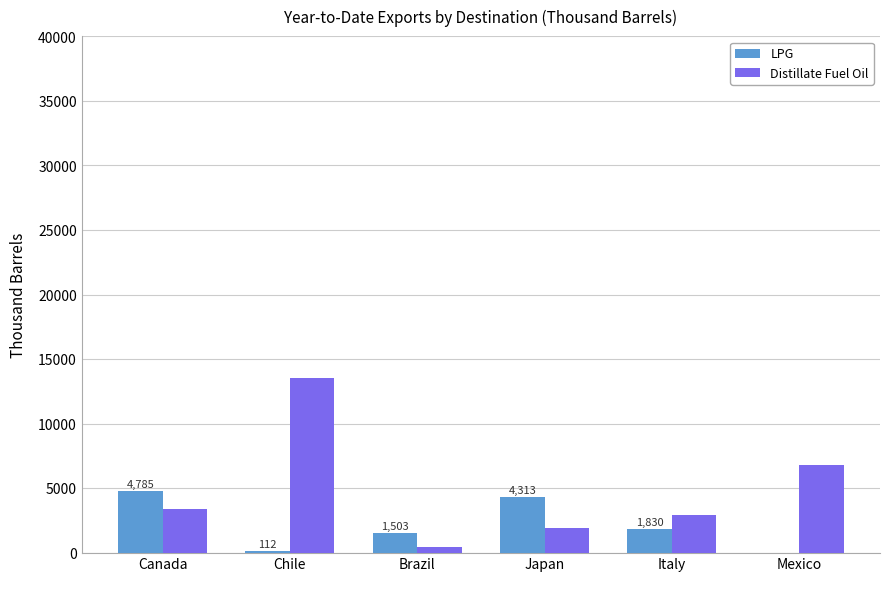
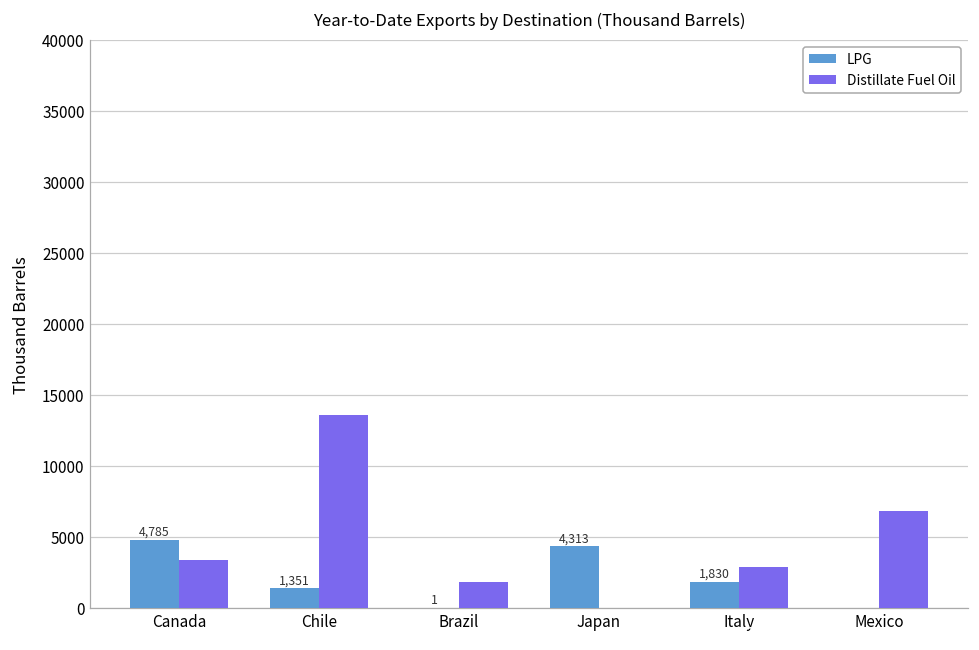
  {
    "LPG": {
      "Canada": "4,785",
-     "Chile": "112",
-     "Brazil": "1,503",
+     "Chile": "1,351",
+     "Brazil": "1",
      "Japan": "4,313",
      "Italy": "1,830"
    },
    "Distillate Fuel Oil": {
      "Canada": "3400",
      "Chile": "13600",
-     "Brazil": "500",
-     "Japan": "1900",
+     "Brazil": "1800",
+     "Japan": "0",
      "Italy": "2900",
      "Mexico": "6800"
    }
  }
